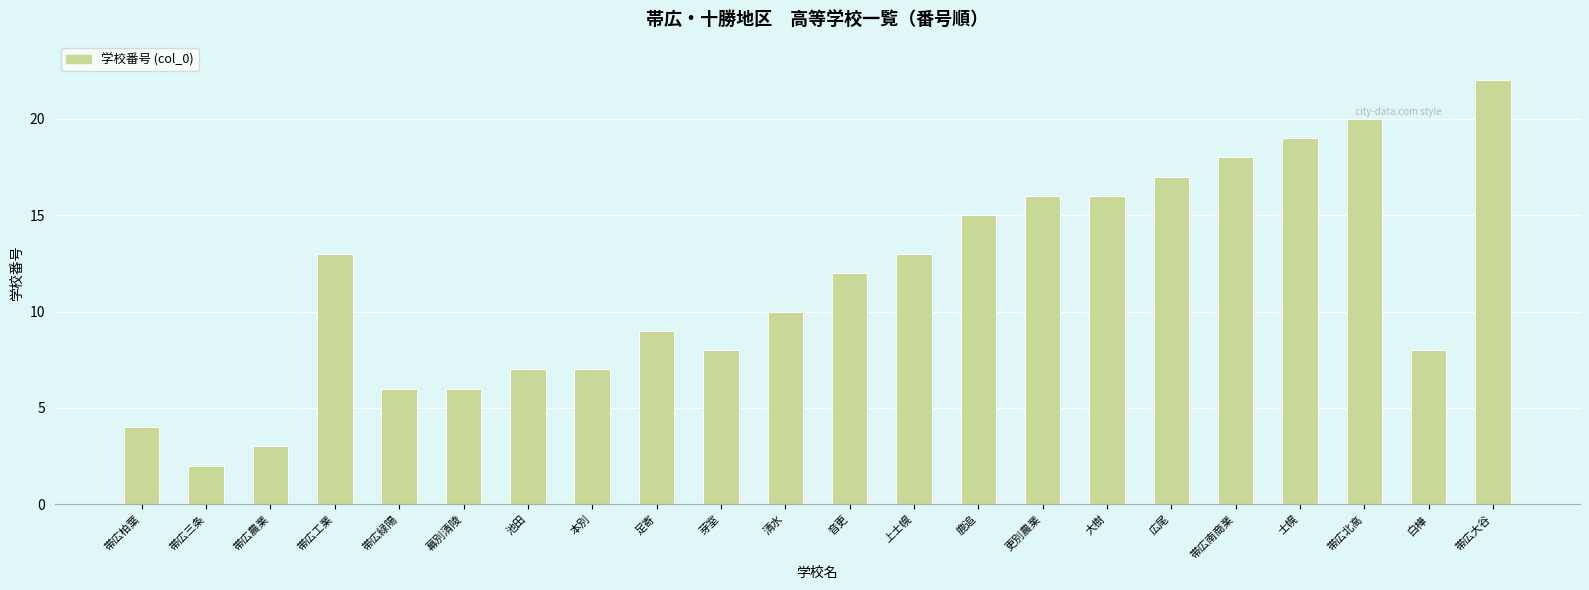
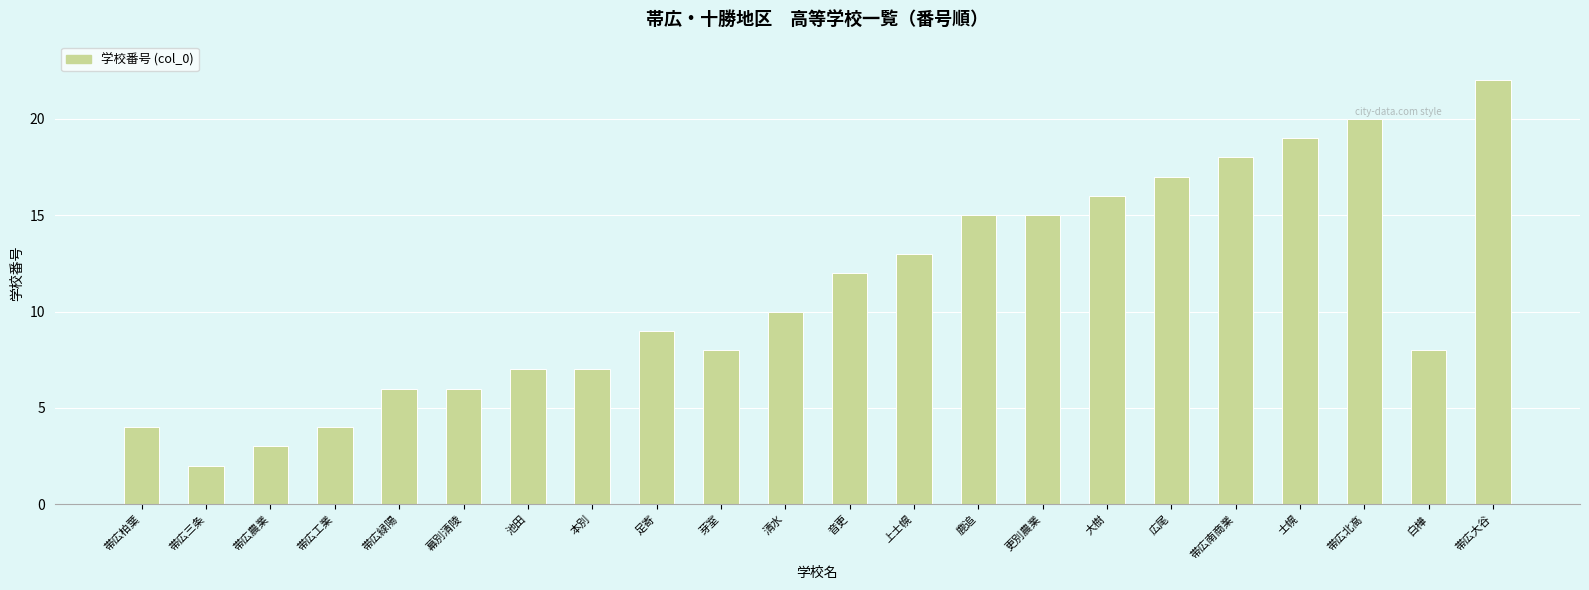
  {
    "帯広柏葉": 4,
    "帯広三条": 2,
    "帯広農業": 3,
-   "帯広工業": 13,
+   "帯広工業": 4,
    "帯広緑陽": 6,
    "幕別清陵": 6,
    "池田": 7,
    "本別": 7,
    "足寄": 9,
    "芽室": 8,
    "清水": 10,
    "音更": 12,
    "上士幌": 13,
    "鹿追": 15,
-   "更別農業": 16,
+   "更別農業": 15,
    "大樹": 16,
    "広尾": 17,
    "帯広南商業": 18,
    "士幌": 19,
    "帯広北高": 20,
    "白樺": 8,
    "帯広大谷": 22
  }
